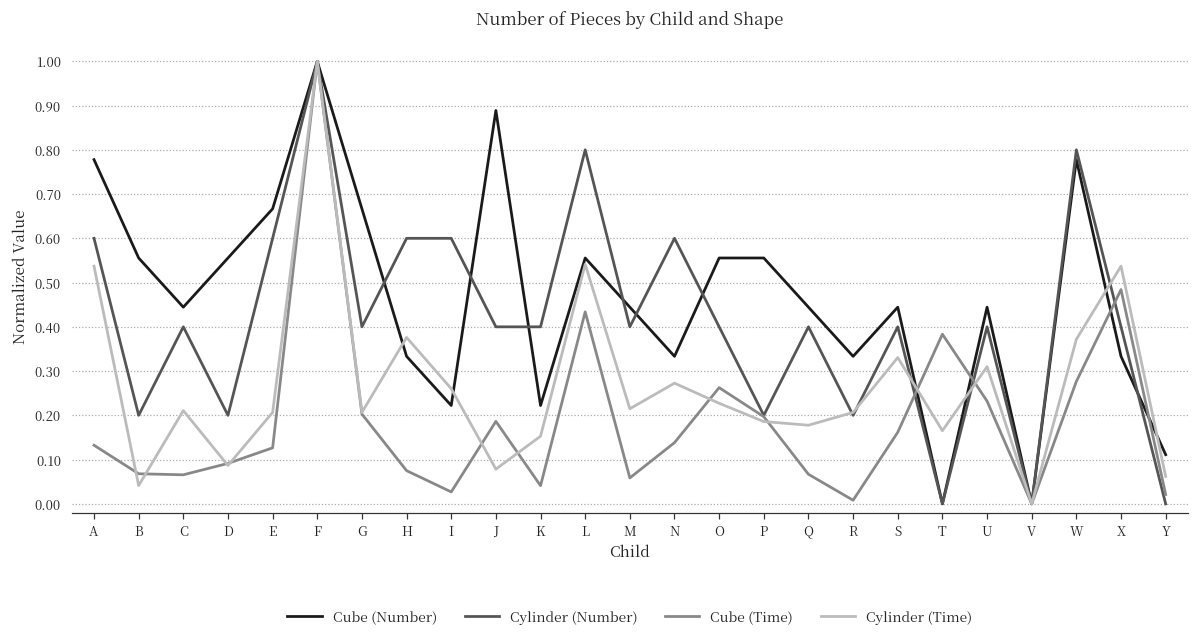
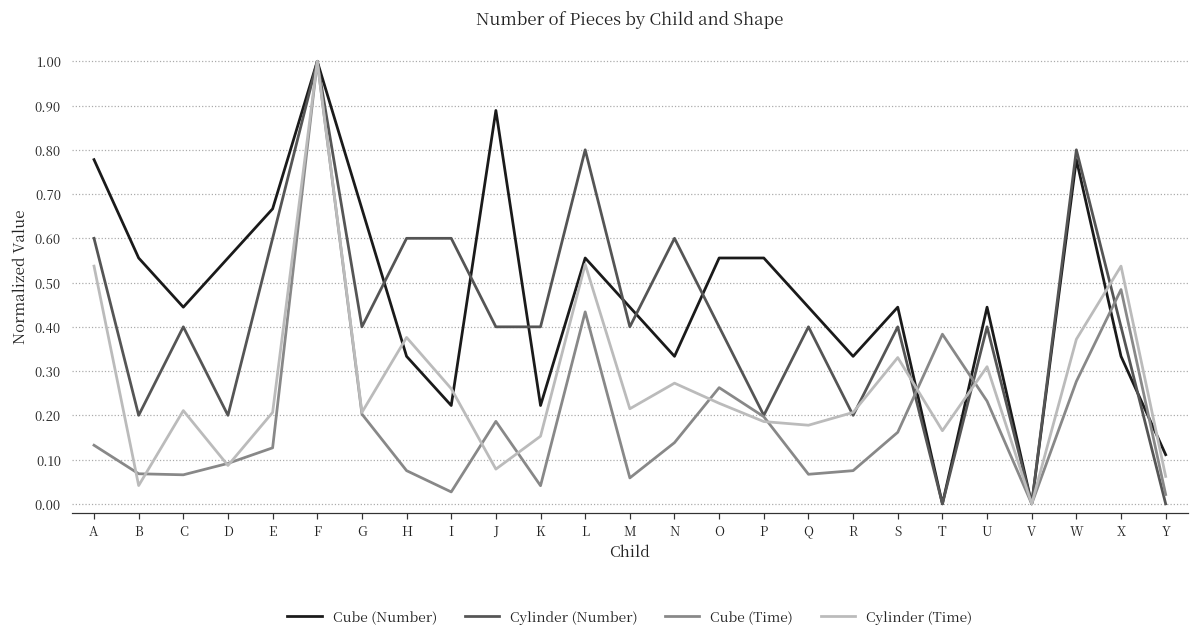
  {
    "Cube (Number)": {
      "A": 0.78,
      "B": 0.56,
      "C": 0.44,
      "D": 0.56,
      "E": 0.67,
      "G": 0.67,
      "H": 0.33,
      "I": 0.22,
      "J": 0.89,
      "K": 0.22,
      "L": 0.56,
      "M": 0.44,
      "N": 0.33,
      "O": 0.56,
      "P": 0.56,
      "Q": 0.44,
      "R": 0.33,
      "S": 0.44,
      "U": 0.44,
      "W": 0.78,
      "X": 0.33,
      "Y": 0.11
    },
    "Cylinder (Number)": {
      "A": 0.60,
      "B": 0.20,
      "C": 0.40,
      "D": 0.20,
      "E": 0.60,
      "G": 0.40,
      "H": 0.60,
      "I": 0.60,
      "J": 0.40,
      "K": 0.40,
      "L": 0.80,
      "M": 0.40,
      "N": 0.60,
      "O": 0.40,
      "Q": 0.40,
      "R": 0.20,
      "S": 0.40,
      "U": 0.40,
      "W": 0.80,
      "X": 0.40,
      "Y": 0.00
    },
    "Cube (Time)": {
      "A": 0.13,
      "B": 0.07,
      "C": 0.07,
      "E": 0.13,
      "H": 0.08,
      "I": 0.03,
      "J": 0.19,
      "K": 0.04,
      "L": 0.43,
      "M": 0.06,
      "N": 0.14,
      "O": 0.26,
      "Q": 0.07,
-     "R": 0.01,
+     "R": 0.08,
      "S": 0.16,
      "T": 0.38,
      "U": 0.23,
      "W": 0.28,
      "X": 0.48,
      "Y": 0.02
    },
    "Cylinder (Time)": {
      "A": 0.54,
      "B": 0.04,
      "C": 0.21,
      "E": 0.21,
      "H": 0.38,
      "I": 0.26,
      "J": 0.08,
      "K": 0.15,
      "L": 0.54,
      "M": 0.21,
      "N": 0.27,
      "O": 0.23,
      "P": 0.19,
      "Q": 0.18,
      "R": 0.21,
      "S": 0.33,
      "T": 0.17,
      "U": 0.31,
      "W": 0.37,
      "X": 0.54,
      "Y": 0.06
    }
  }
